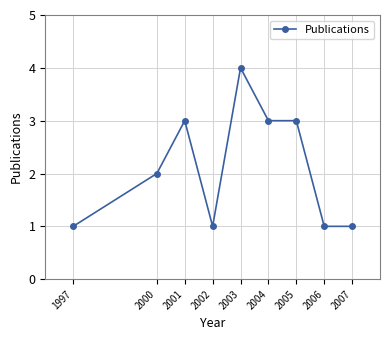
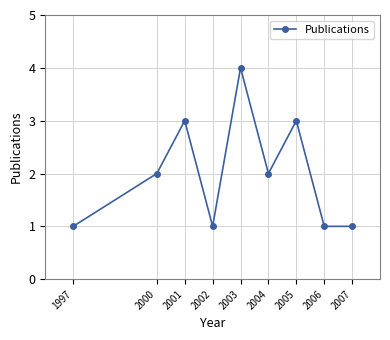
  {
    "1997": 1,
    "2000": 2,
    "2001": 3,
    "2002": 1,
    "2003": 4,
-   "2004": 3,
+   "2004": 2,
    "2005": 3,
    "2006": 1,
    "2007": 1
  }
